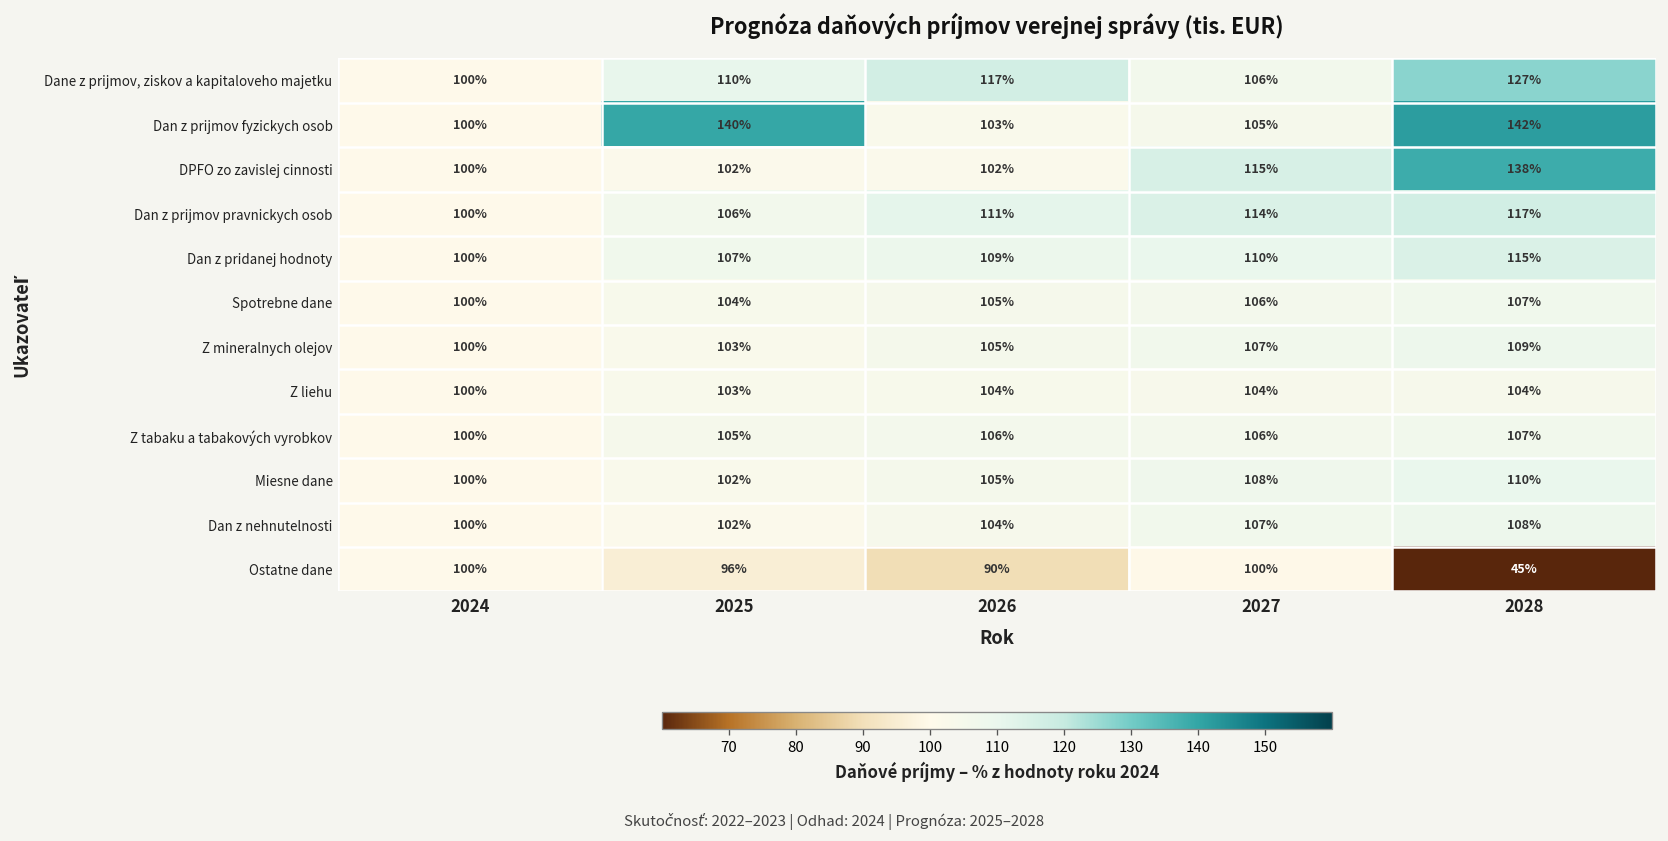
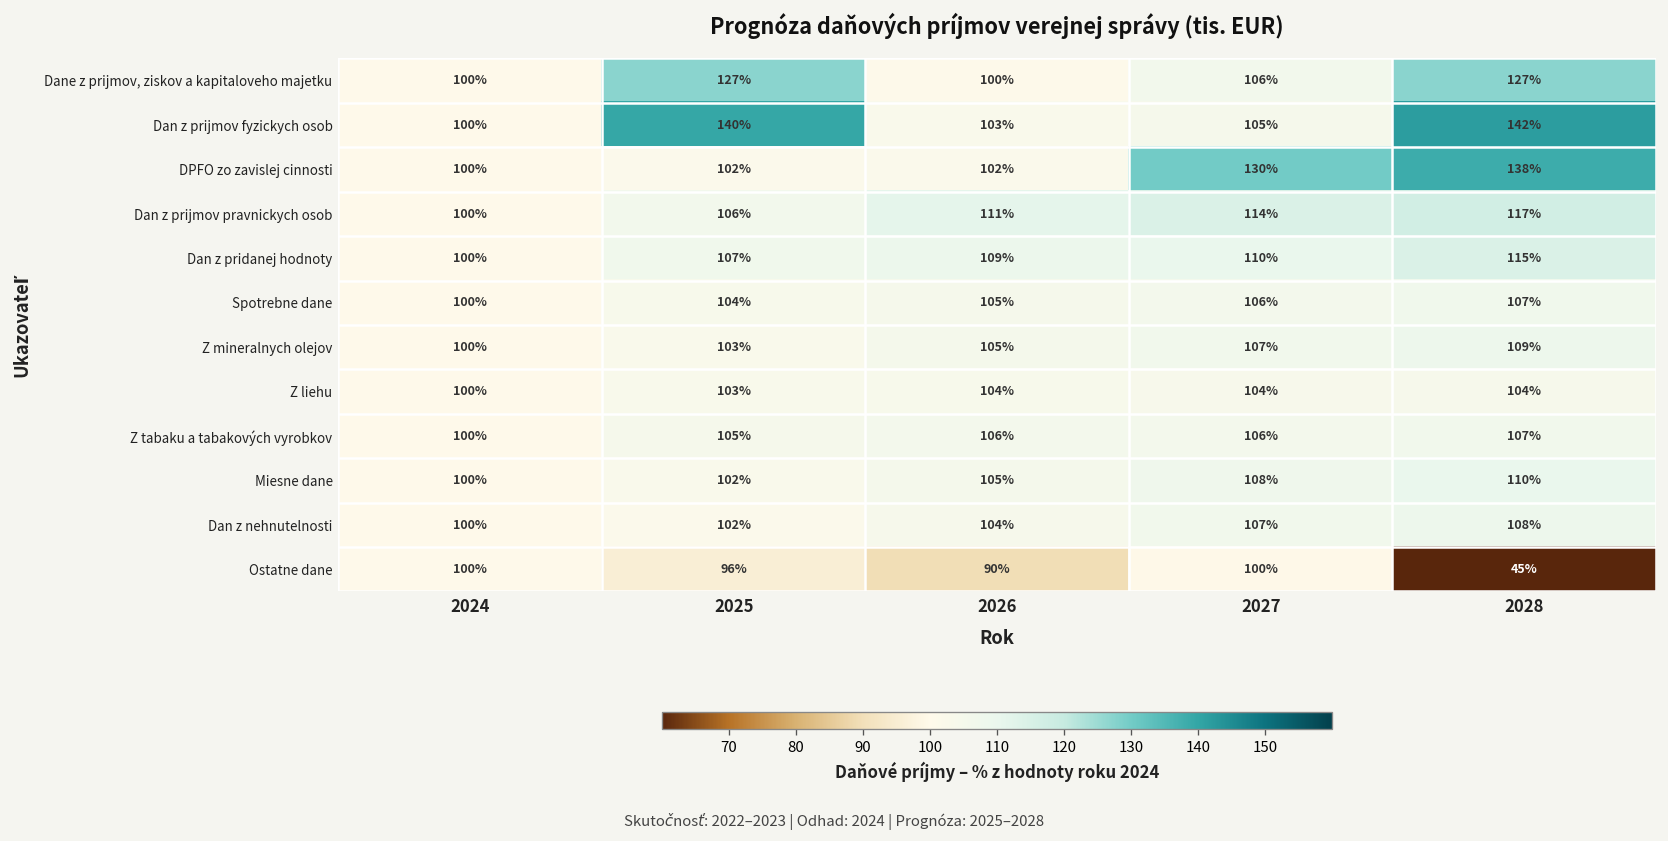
  {
    "Dane z prijmov, ziskov a kapitaloveho majetku": {
      "2024": "100%",
-     "2025": "110%",
-     "2026": "117%",
+     "2025": "127%",
+     "2026": "100%",
      "2027": "106%",
      "2028": "127%"
    },
    "Dan z prijmov fyzickych osob": {
      "2024": "100%",
      "2025": "140%",
      "2026": "103%",
      "2027": "105%",
      "2028": "142%"
    },
    "DPFO zo zavislej cinnosti": {
      "2024": "100%",
      "2025": "102%",
      "2026": "102%",
-     "2027": "115%",
+     "2027": "130%",
      "2028": "138%"
    },
    "Dan z prijmov pravnickych osob": {
      "2024": "100%",
      "2025": "106%",
      "2026": "111%",
      "2027": "114%",
      "2028": "117%"
    },
    "Dan z pridanej hodnoty": {
      "2024": "100%",
      "2025": "107%",
      "2026": "109%",
      "2027": "110%",
      "2028": "115%"
    },
    "Spotrebne dane": {
      "2024": "100%",
      "2025": "104%",
      "2026": "105%",
      "2027": "106%",
      "2028": "107%"
    },
    "Z mineralnych olejov": {
      "2024": "100%",
      "2025": "103%",
      "2026": "105%",
      "2027": "107%",
      "2028": "109%"
    },
    "Z liehu": {
      "2024": "100%",
      "2025": "103%",
      "2026": "104%",
      "2027": "104%",
      "2028": "104%"
    },
    "Z tabaku a tabakových vyrobkov": {
      "2024": "100%",
      "2025": "105%",
      "2026": "106%",
      "2027": "106%",
      "2028": "107%"
    },
    "Miesne dane": {
      "2024": "100%",
      "2025": "102%",
      "2026": "105%",
      "2027": "108%",
      "2028": "110%"
    },
    "Dan z nehnutelnosti": {
      "2024": "100%",
      "2025": "102%",
      "2026": "104%",
      "2027": "107%",
      "2028": "108%"
    },
    "Ostatne dane": {
      "2024": "100%",
      "2025": "96%",
      "2026": "90%",
      "2027": "100%",
      "2028": "45%"
    }
  }
